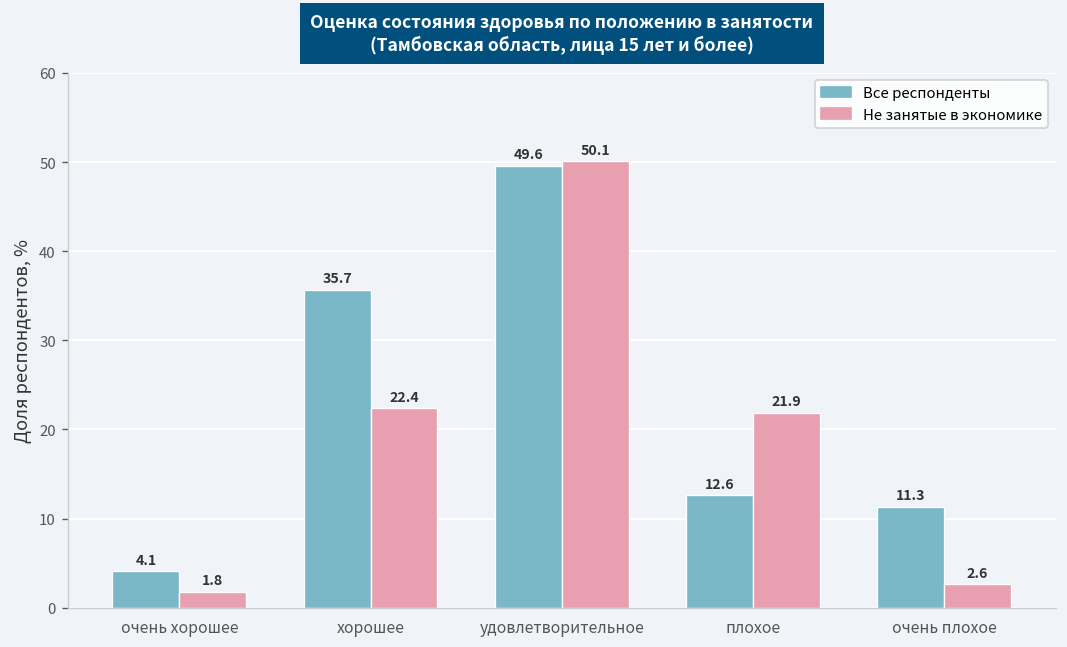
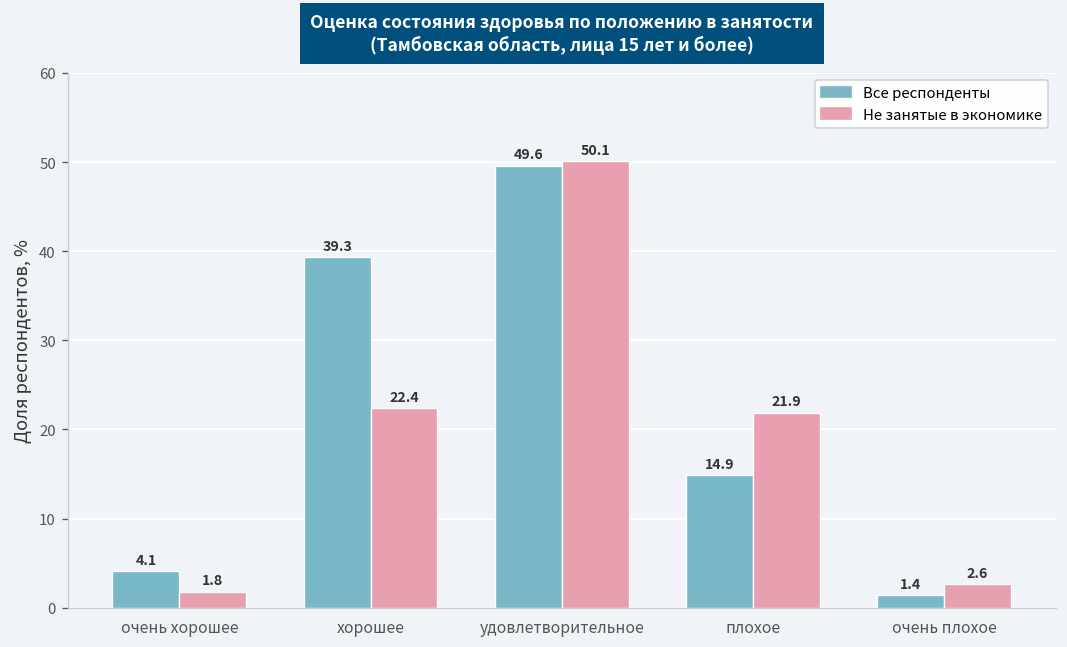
  {
    "Все респонденты": {
      "очень хорошее": 4.1,
-     "хорошее": 35.7,
+     "хорошее": 39.3,
      "удовлетворительное": 49.6,
-     "плохое": 12.6,
-     "очень плохое": 11.3
+     "плохое": 14.9,
+     "очень плохое": 1.4
    },
    "Не занятые в экономике": {
      "очень хорошее": 1.8,
      "хорошее": 22.4,
      "удовлетворительное": 50.1,
      "плохое": 21.9,
      "очень плохое": 2.6
    }
  }
